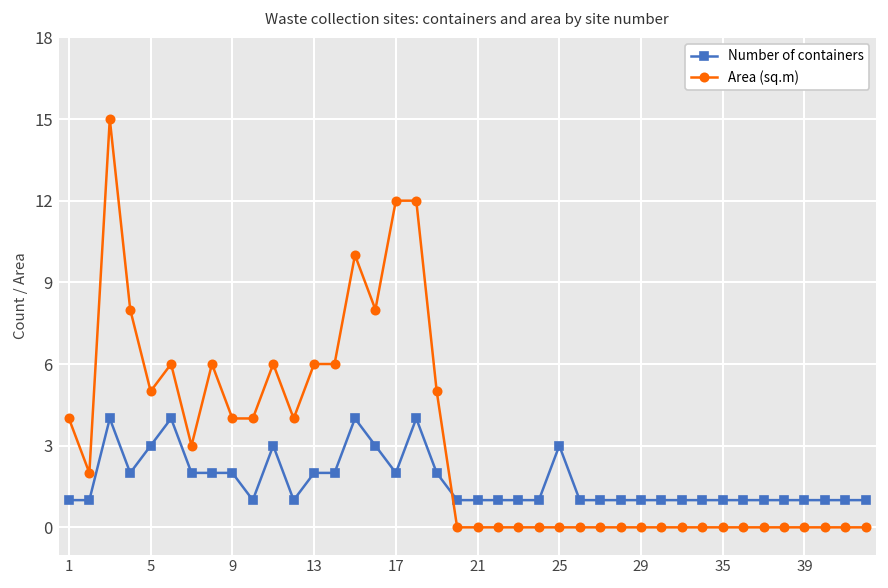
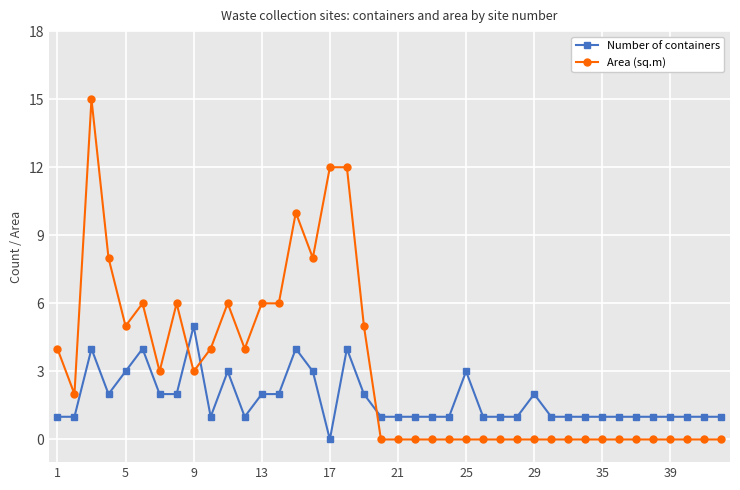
  {
    "Number of containers": {
      "1": 1,
      "5": 3,
-     "9": 2,
+     "9": 5,
      "13": 2,
-     "17": 2,
+     "17": 0,
      "21": 1,
      "25": 3,
-     "29": 1,
+     "29": 2,
      "35": 1,
      "39": 1
    },
    "Area (sq.m)": {
      "1": 4,
      "5": 5,
-     "9": 4,
+     "9": 3,
      "13": 6,
      "17": 12,
      "21": 0,
      "25": 0,
      "29": 0,
      "35": 0,
      "39": 0
    }
  }
